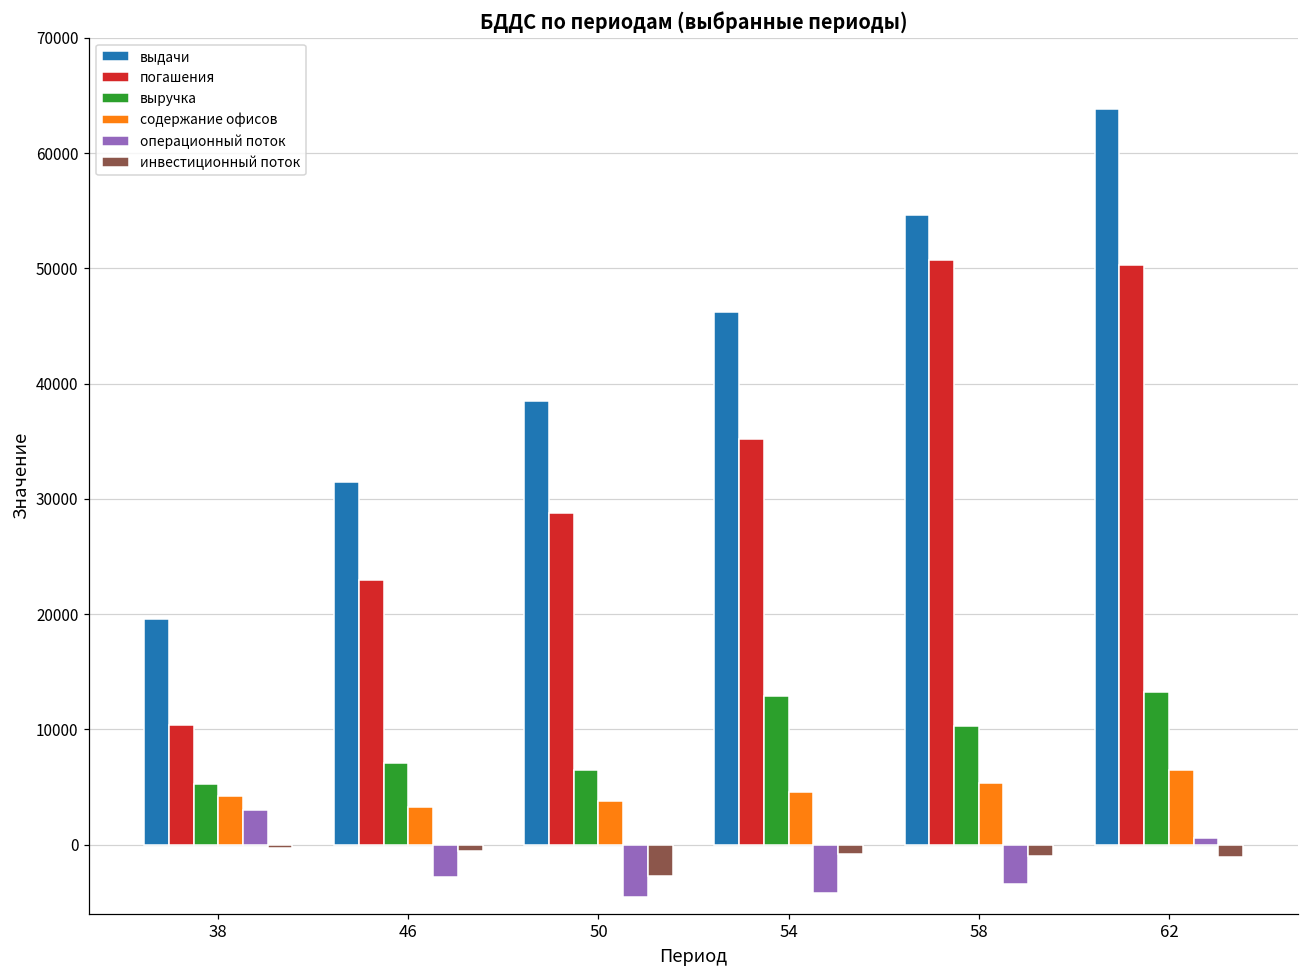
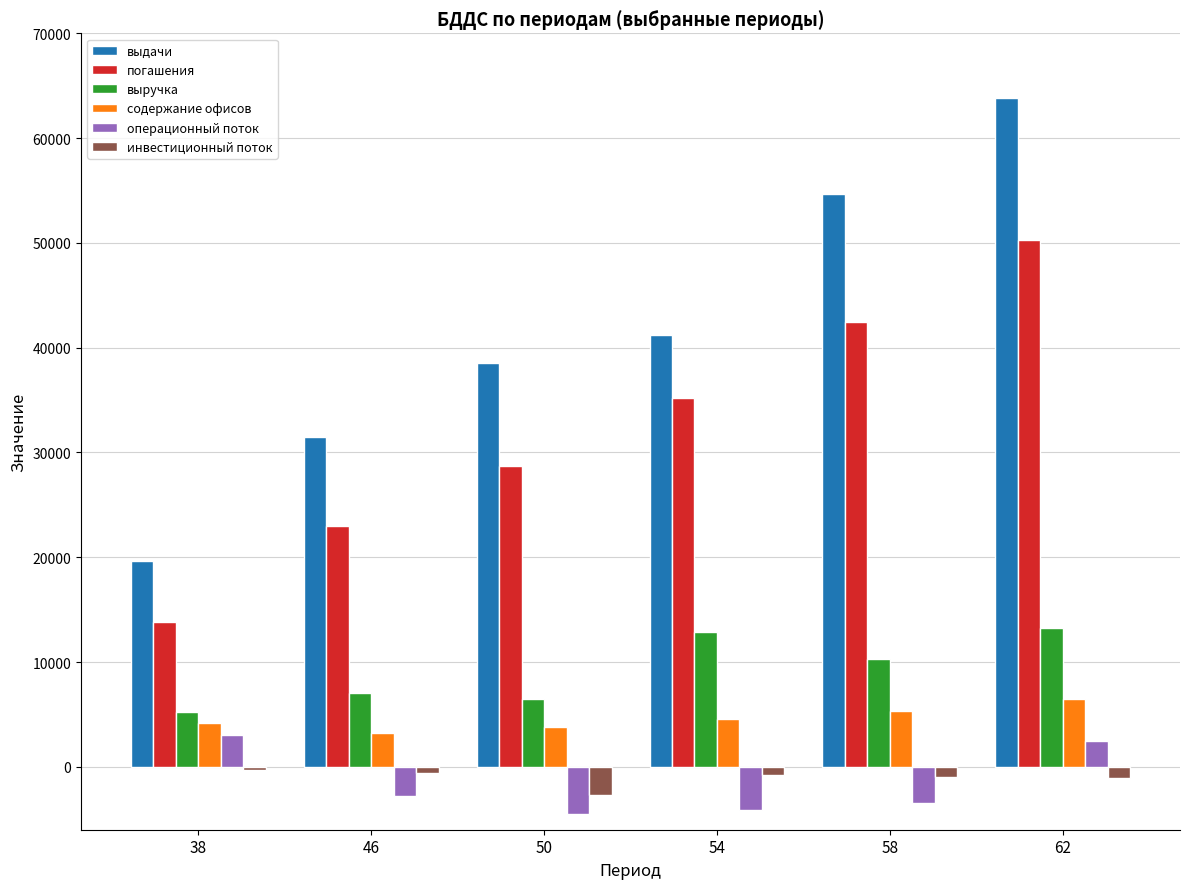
  {
    "выдачи": {
      "38": 19600,
      "46": 31500,
      "50": 38500,
-     "54": 46200,
+     "54": 41200,
      "58": 54700,
      "62": 63800
    },
    "погашения": {
-     "38": 10400,
+     "38": 13800,
      "46": 23000,
      "50": 28700,
      "54": 35200,
-     "58": 50700,
+     "58": 42400,
      "62": 50300
    },
    "выручка": {
      "38": 5200,
      "46": 7100,
      "50": 6500,
      "54": 12900,
      "58": 10300,
      "62": 13300
    },
    "содержание офисов": {
      "38": 4200,
      "46": 3200,
      "50": 3800,
      "54": 4600,
      "58": 5400,
      "62": 6400
    },
    "операционный поток": {
      "38": 3000,
      "46": -2800,
      "50": -4500,
      "54": -4200,
      "58": -3400,
-     "62": 600
+     "62": 2500
    },
    "инвестиционный поток": {
      "38": -300,
      "46": -500,
      "50": -2700,
      "54": -800,
      "58": -1000,
      "62": -1100
    }
  }
